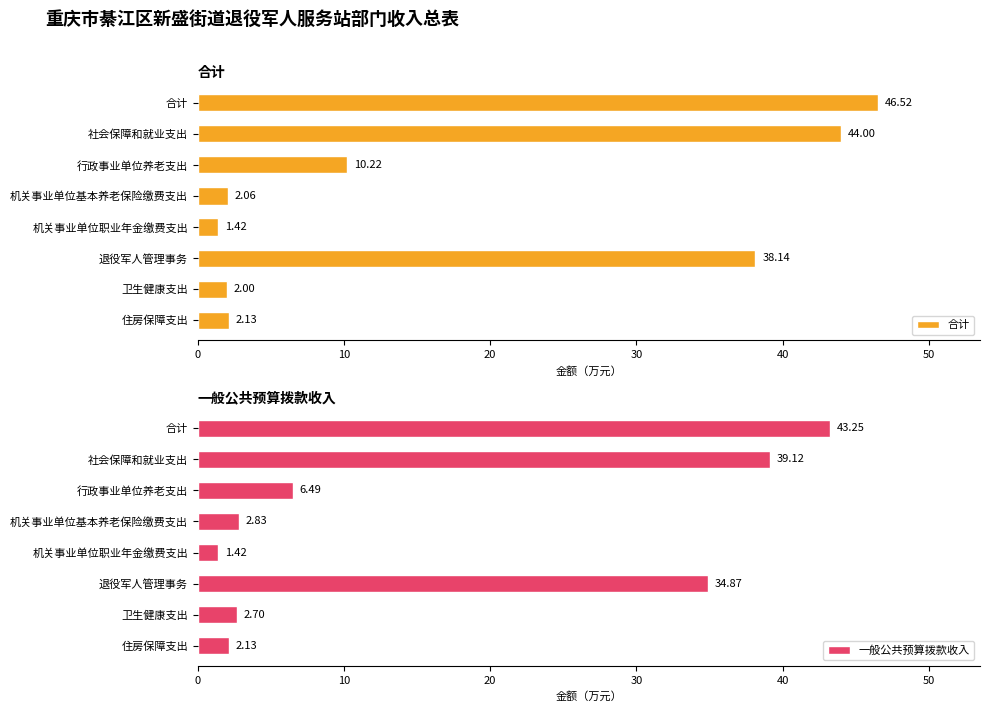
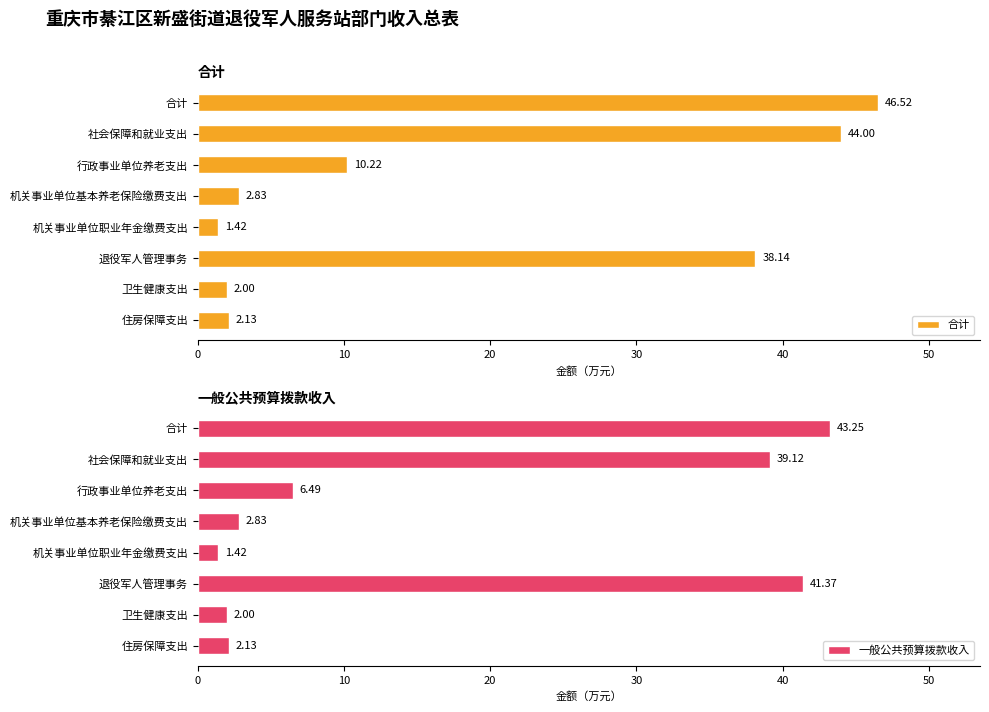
  {
    "合计": {
      "合计": 46.52,
      "社会保障和就业支出": 44.00,
      "行政事业单位养老支出": 10.22,
-     "机关事业单位基本养老保险缴费支出": 2.06,
+     "机关事业单位基本养老保险缴费支出": 2.83,
      "机关事业单位职业年金缴费支出": 1.42,
      "退役军人管理事务": 38.14,
      "卫生健康支出": 2.00,
      "住房保障支出": 2.13
    },
    "一般公共预算拨款收入": {
      "合计": 43.25,
      "社会保障和就业支出": 39.12,
      "行政事业单位养老支出": 6.49,
      "机关事业单位基本养老保险缴费支出": 2.83,
      "机关事业单位职业年金缴费支出": 1.42,
-     "退役军人管理事务": 34.87,
-     "卫生健康支出": 2.70,
+     "退役军人管理事务": 41.37,
+     "卫生健康支出": 2.00,
      "住房保障支出": 2.13
    }
  }
